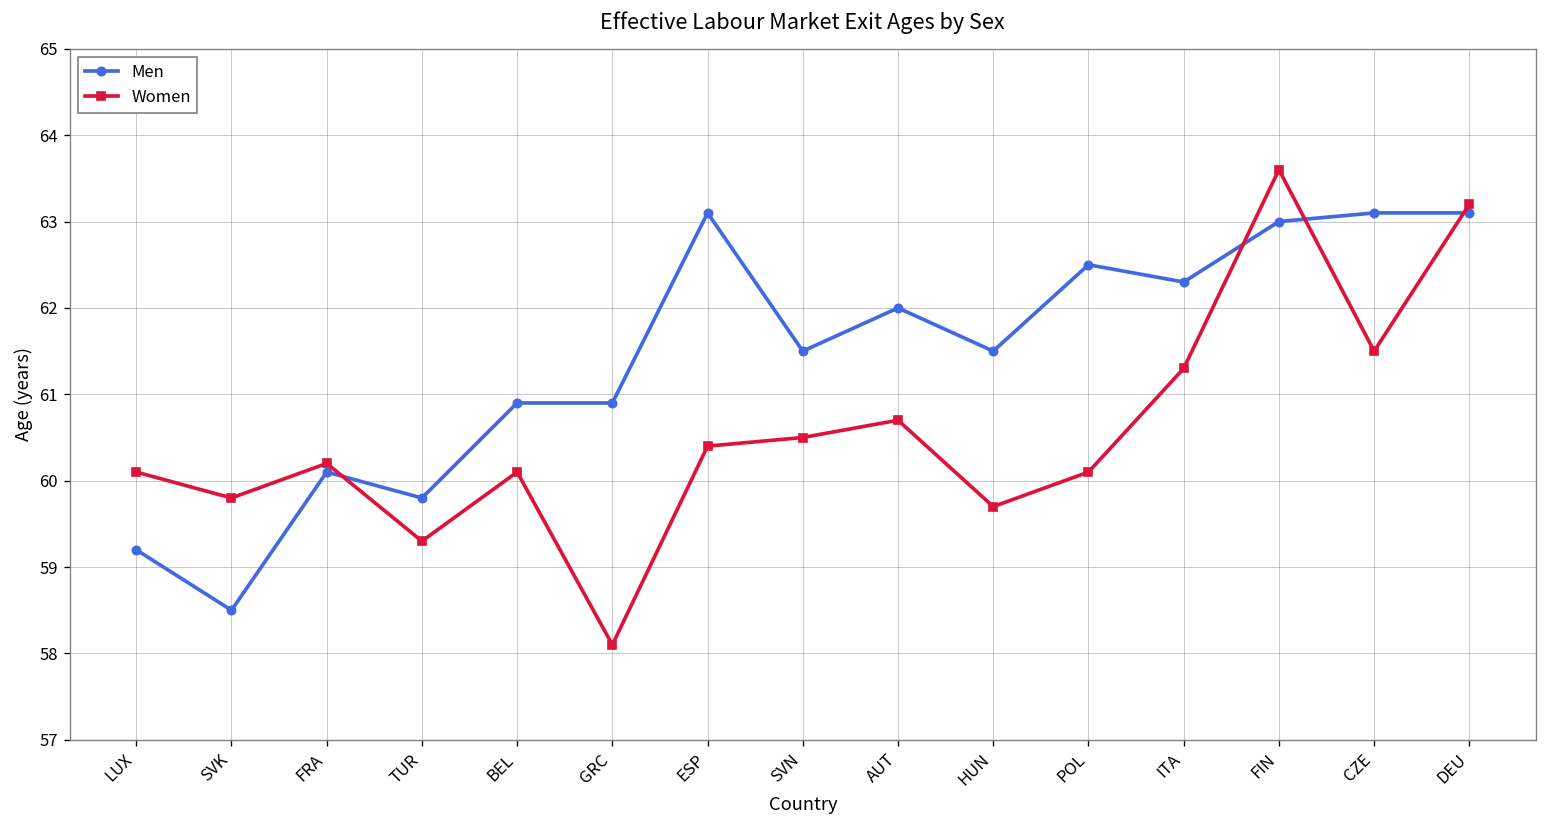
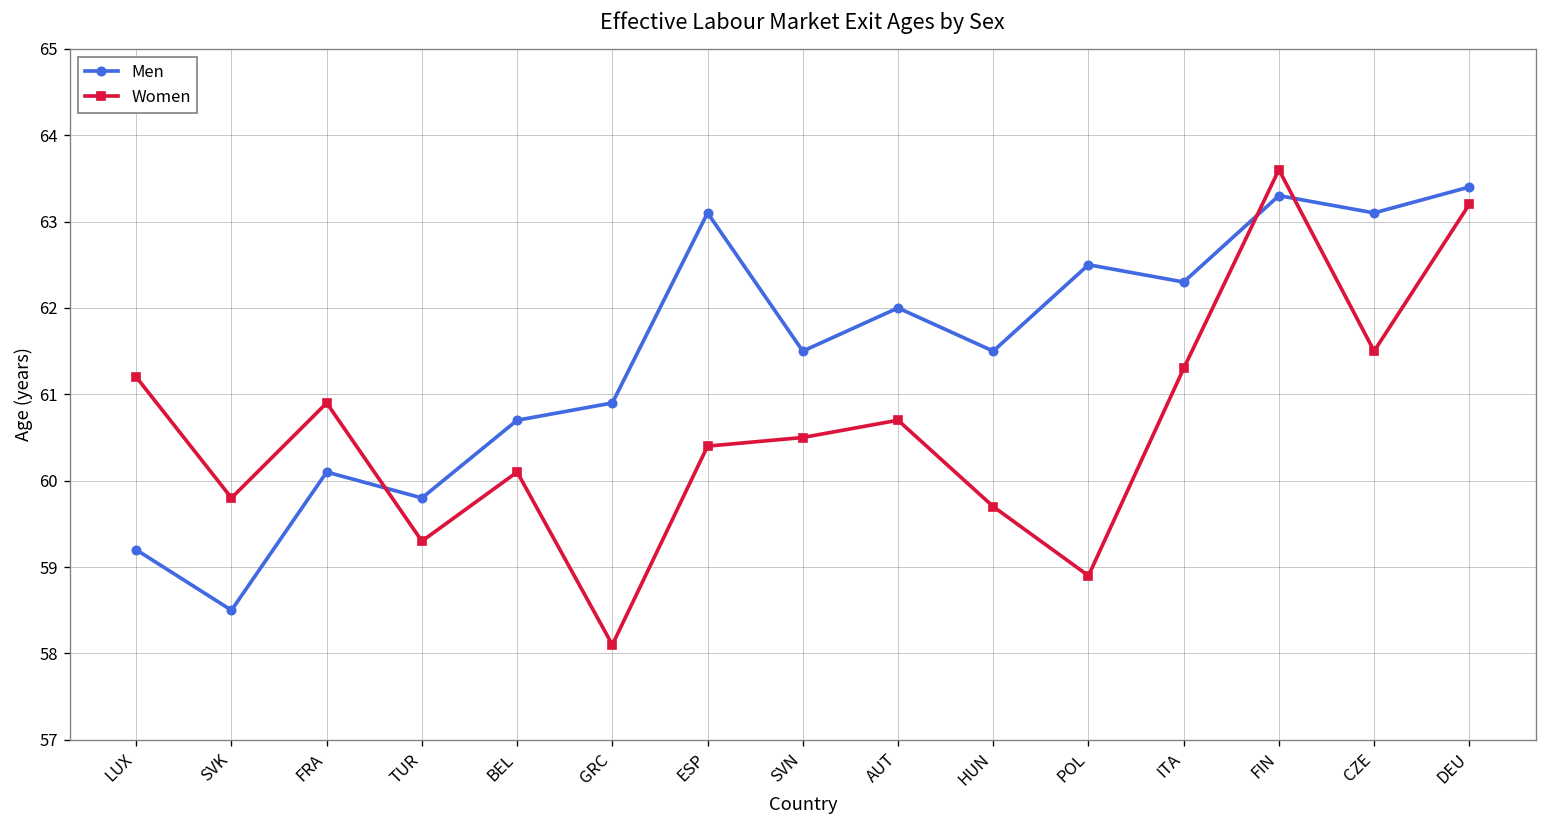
  {
    "Men": {
      "LUX": 59.2,
      "SVK": 58.5,
      "FRA": 60.1,
      "TUR": 59.8,
-     "BEL": 60.9,
+     "BEL": 60.7,
      "GRC": 60.9,
      "ESP": 63.1,
      "SVN": 61.5,
      "AUT": 62.0,
      "HUN": 61.5,
      "POL": 62.5,
      "ITA": 62.3,
-     "FIN": 63.0,
+     "FIN": 63.3,
      "CZE": 63.1,
-     "DEU": 63.1
+     "DEU": 63.4
    },
    "Women": {
-     "LUX": 60.1,
+     "LUX": 61.2,
      "SVK": 59.8,
-     "FRA": 60.2,
+     "FRA": 60.9,
      "TUR": 59.3,
      "BEL": 60.1,
      "GRC": 58.1,
      "ESP": 60.4,
      "SVN": 60.5,
      "AUT": 60.7,
      "HUN": 59.7,
-     "POL": 60.1,
+     "POL": 58.9,
      "ITA": 61.3,
      "FIN": 63.6,
      "CZE": 61.5,
      "DEU": 63.2
    }
  }
